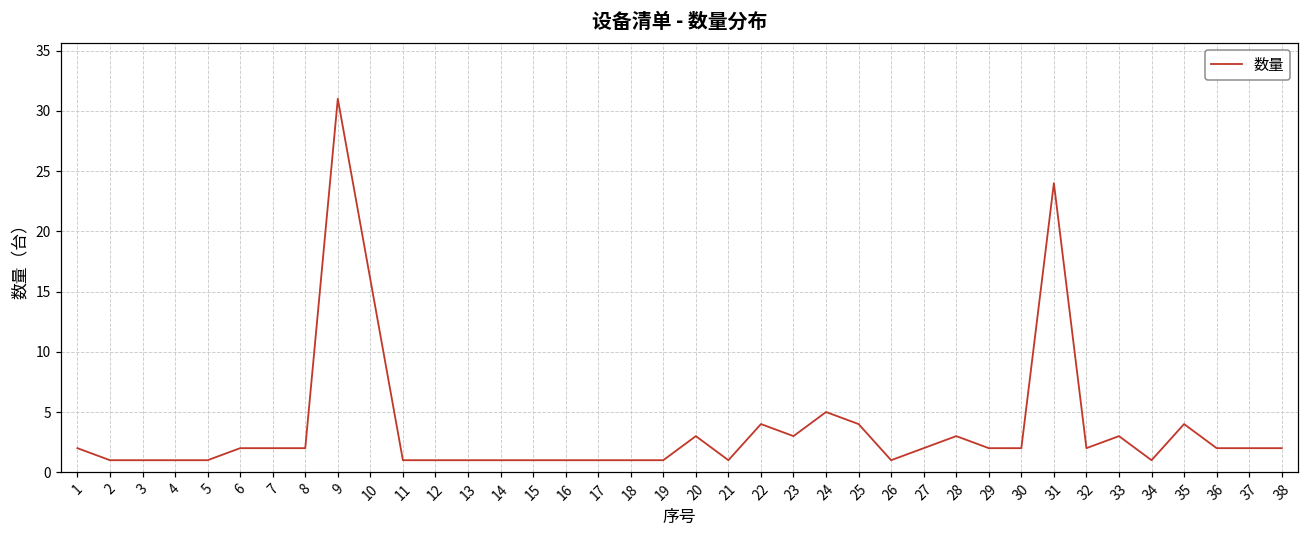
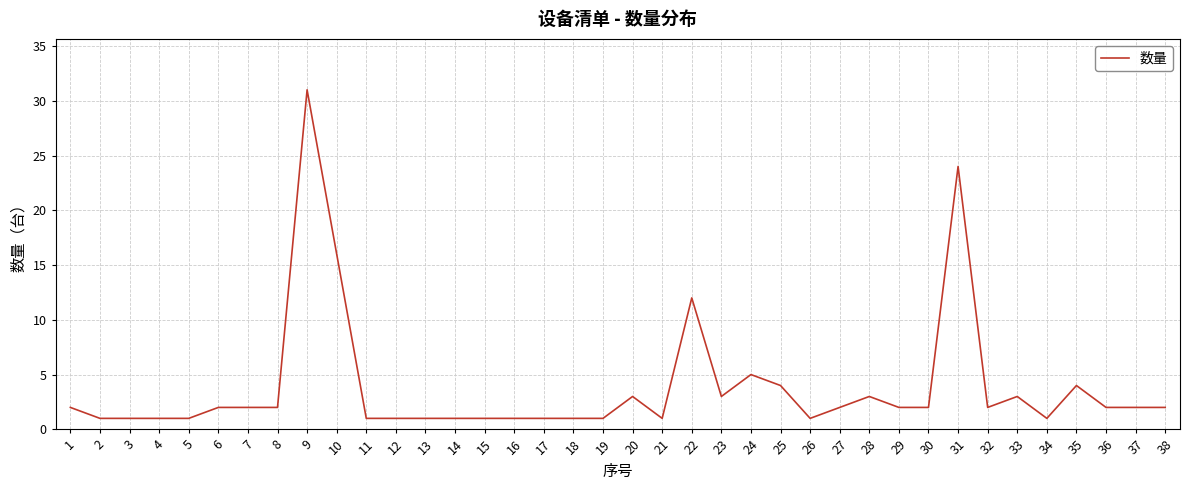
  {
    "1": 2,
    "2": 1,
    "3": 1,
    "4": 1,
    "5": 1,
    "6": 2,
    "7": 2,
    "8": 2,
    "9": 31,
    "10": 16,
    "11": 1,
    "12": 1,
    "13": 1,
    "14": 1,
    "15": 1,
    "16": 1,
    "17": 1,
    "18": 1,
    "19": 1,
    "20": 3,
    "21": 1,
-   "22": 4,
+   "22": 12,
    "23": 3,
    "24": 5,
    "25": 4,
    "26": 1,
    "27": 2,
    "28": 3,
    "29": 2,
    "30": 2,
    "31": 24,
    "32": 2,
    "33": 3,
    "34": 1,
    "35": 4,
    "36": 2,
    "37": 2,
    "38": 2
  }
